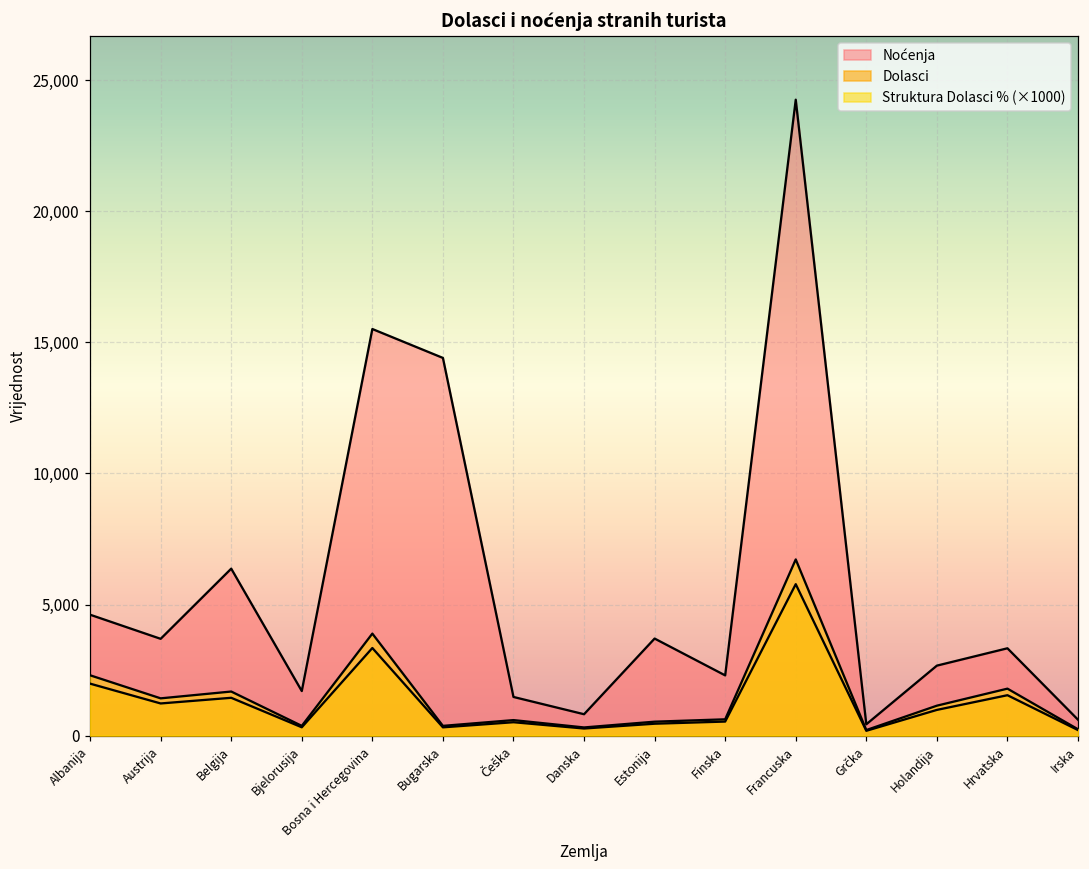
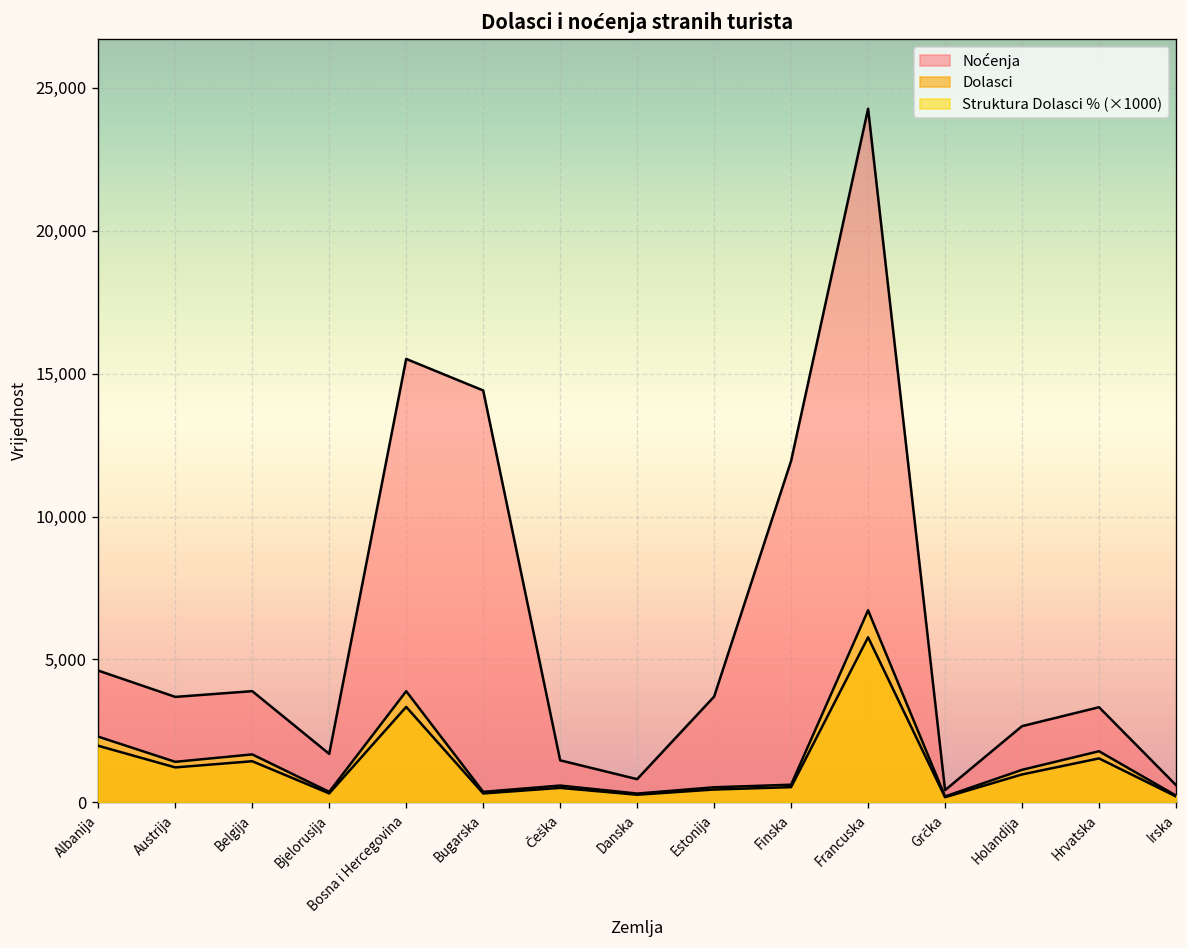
  {
    "Noćenja": {
      "Albanija": "4,600",
      "Austrija": "3,700",
-     "Belgija": "6,400",
+     "Belgija": "3,900",
      "Bjelorusija": "1,700",
      "Bosna i Hercegovina": "15,500",
      "Bugarska": "14,400",
      "Češka": "1,500",
      "Danska": "800",
      "Estonija": "3,700",
-     "Finska": "2,300",
+     "Finska": "11,900",
      "Francuska": "24,300",
      "Grčka": "400",
      "Holandija": "2,700",
      "Hrvatska": "3,300",
      "Irska": "600"
    }
  }
